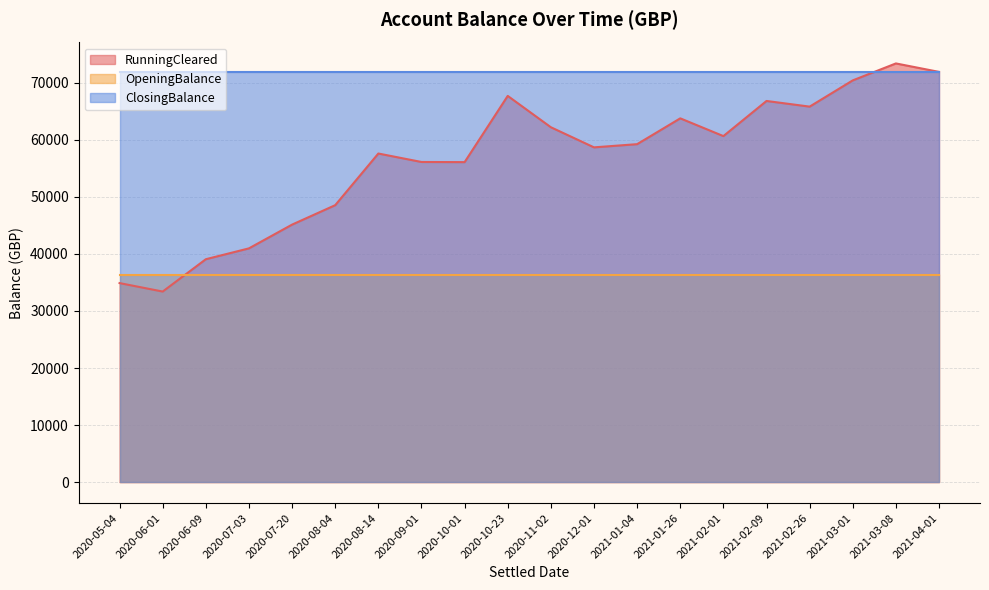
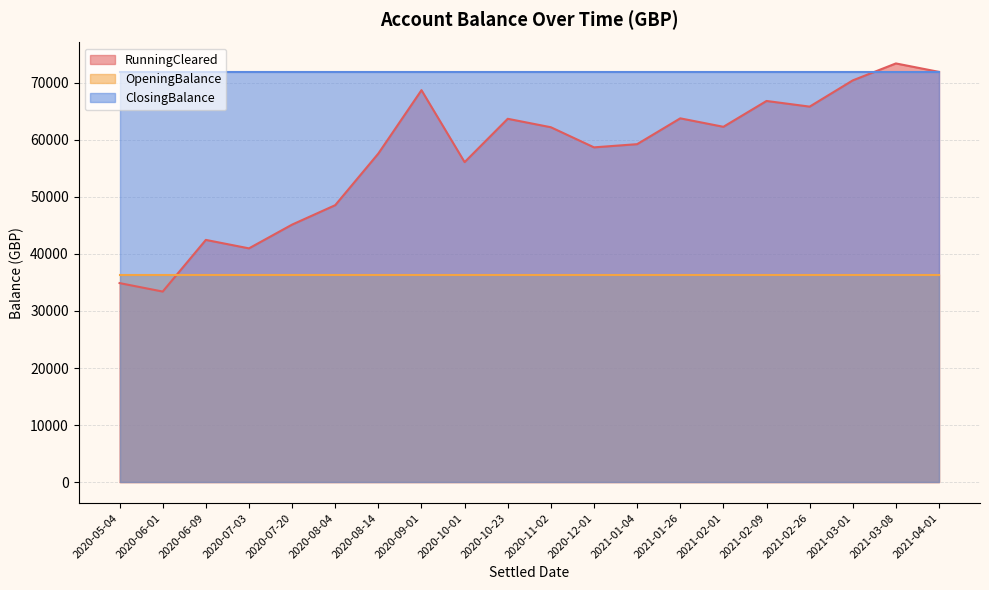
  {
    "RunningCleared": {
      "2020-05-04": 35000,
      "2020-06-01": 33000,
-     "2020-06-09": 39000,
+     "2020-06-09": 42000,
      "2020-07-03": 41000,
      "2020-07-20": 45000,
      "2020-08-04": 49000,
      "2020-08-14": 58000,
-     "2020-09-01": 56000,
+     "2020-09-01": 69000,
      "2020-10-01": 56000,
-     "2020-10-23": 68000,
+     "2020-10-23": 64000,
      "2020-11-02": 62000,
      "2020-12-01": 59000,
      "2021-01-04": 59000,
      "2021-01-26": 64000,
-     "2021-02-01": 61000,
+     "2021-02-01": 62000,
      "2021-02-09": 67000,
      "2021-02-26": 66000,
      "2021-03-01": 70000,
      "2021-03-08": 73000
    },
    "OpeningBalance": {
      "2020-05-04": 36000,
      "2020-06-01": 36000,
      "2020-06-09": 36000,
      "2020-07-03": 36000,
      "2020-07-20": 36000,
      "2020-08-04": 36000,
      "2020-08-14": 36000,
      "2020-09-01": 36000,
      "2020-10-01": 36000,
      "2020-10-23": 36000,
      "2020-11-02": 36000,
      "2020-12-01": 36000,
      "2021-01-04": 36000,
      "2021-01-26": 36000,
      "2021-02-01": 36000,
      "2021-02-09": 36000,
      "2021-02-26": 36000,
      "2021-03-01": 36000,
      "2021-03-08": 36000,
      "2021-04-01": 36000
    },
    "ClosingBalance": {
      "2020-07-03": 72000,
      "2020-07-20": 72000,
      "2020-08-04": 72000,
      "2020-08-14": 72000,
      "2020-09-01": 72000,
      "2020-10-01": 72000,
      "2020-10-23": 72000,
      "2020-11-02": 72000,
      "2020-12-01": 72000,
      "2021-01-04": 72000,
      "2021-01-26": 72000,
      "2021-02-01": 72000,
      "2021-02-09": 72000,
      "2021-02-26": 72000,
      "2021-03-01": 72000,
      "2021-03-08": 72000
    }
  }
